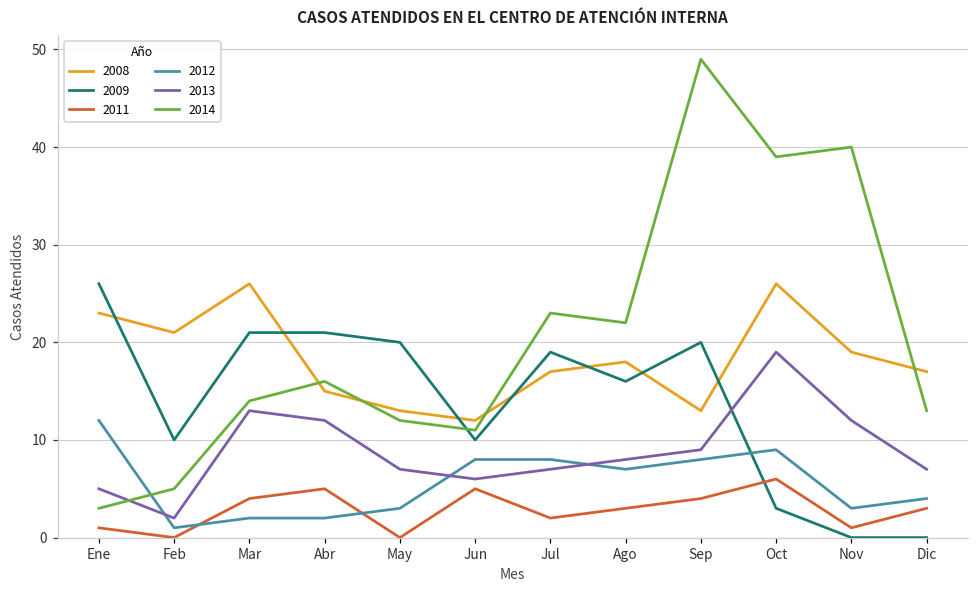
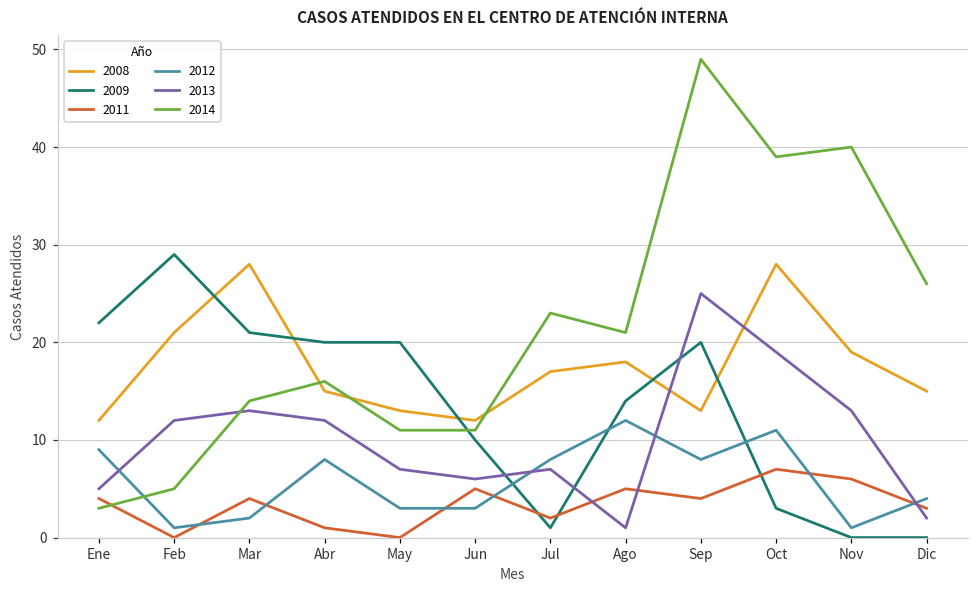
  {
    "2008": {
-     "Ene": 23,
+     "Ene": 12,
      "Feb": 21,
-     "Mar": 26,
+     "Mar": 28,
      "Abr": 15,
      "May": 13,
      "Jun": 12,
      "Jul": 17,
      "Ago": 18,
      "Sep": 13,
-     "Oct": 26,
+     "Oct": 28,
      "Nov": 19,
-     "Dic": 17
+     "Dic": 15
    },
    "2009": {
-     "Ene": 26,
-     "Feb": 10,
+     "Ene": 22,
+     "Feb": 29,
      "Mar": 21,
-     "Abr": 21,
+     "Abr": 20,
      "May": 20,
      "Jun": 10,
-     "Jul": 19,
-     "Ago": 16,
+     "Jul": 1,
+     "Ago": 14,
      "Sep": 20,
      "Oct": 3,
      "Nov": 0,
      "Dic": 0
    },
    "2011": {
-     "Ene": 1,
+     "Ene": 4,
      "Feb": 0,
      "Mar": 4,
-     "Abr": 5,
+     "Abr": 1,
      "May": 0,
      "Jun": 5,
      "Jul": 2,
-     "Ago": 3,
+     "Ago": 5,
      "Sep": 4,
-     "Oct": 6,
-     "Nov": 1,
+     "Oct": 7,
+     "Nov": 6,
      "Dic": 3
    },
    "2012": {
-     "Ene": 12,
+     "Ene": 9,
      "Feb": 1,
      "Mar": 2,
-     "Abr": 2,
+     "Abr": 8,
      "May": 3,
-     "Jun": 8,
+     "Jun": 3,
      "Jul": 8,
-     "Ago": 7,
+     "Ago": 12,
      "Sep": 8,
-     "Oct": 9,
-     "Nov": 3,
+     "Oct": 11,
+     "Nov": 1,
      "Dic": 4
    },
    "2013": {
      "Ene": 5,
-     "Feb": 2,
+     "Feb": 12,
      "Mar": 13,
      "Abr": 12,
      "May": 7,
      "Jun": 6,
      "Jul": 7,
-     "Ago": 8,
-     "Sep": 9,
+     "Ago": 1,
+     "Sep": 25,
      "Oct": 19,
-     "Nov": 12,
-     "Dic": 7
+     "Nov": 13,
+     "Dic": 2
    },
    "2014": {
      "Ene": 3,
      "Feb": 5,
      "Mar": 14,
      "Abr": 16,
-     "May": 12,
+     "May": 11,
      "Jun": 11,
      "Jul": 23,
-     "Ago": 22,
+     "Ago": 21,
      "Sep": 49,
      "Oct": 39,
      "Nov": 40,
-     "Dic": 13
+     "Dic": 26
    }
  }
